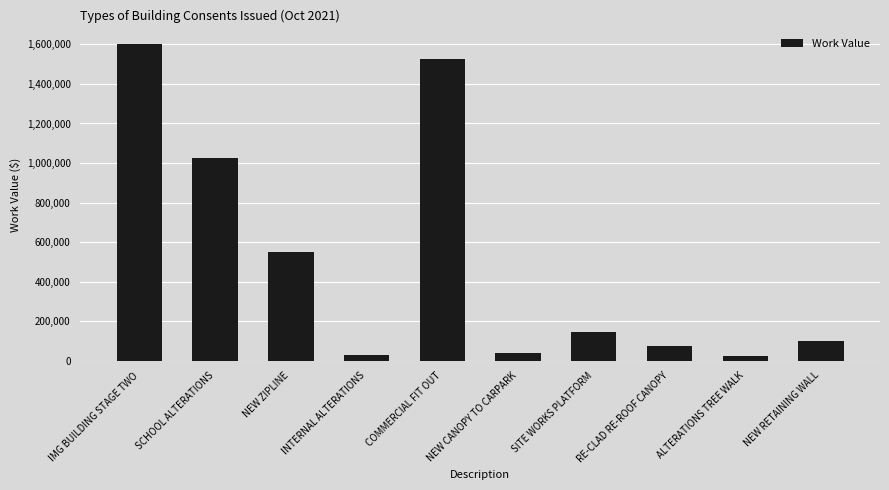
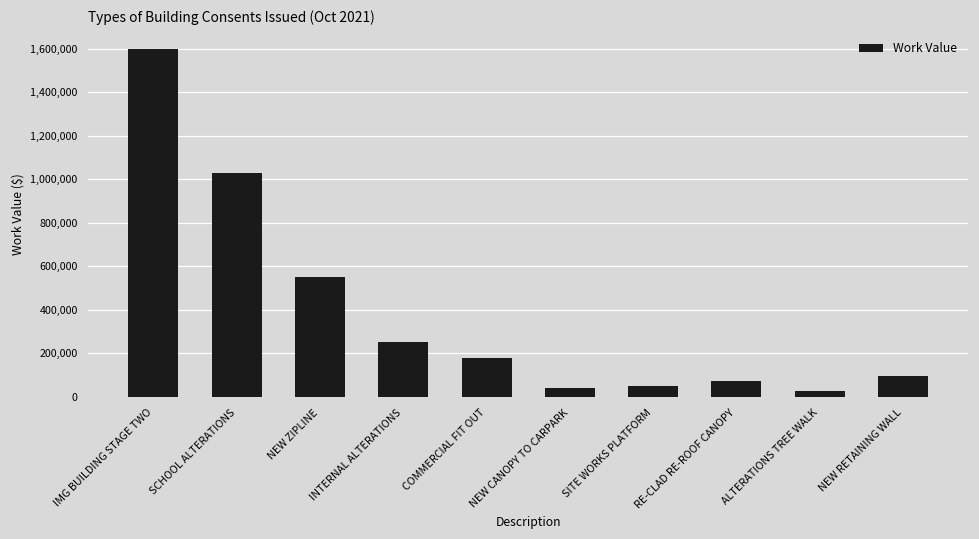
  {
    "IMG BUILDING STAGE TWO": "1,600,000",
    "SCHOOL ALTERATIONS": "1,030,000",
    "NEW ZIPLINE": "550,000",
-   "INTERNAL ALTERATIONS": "30,000",
-   "COMMERCIAL FIT OUT": "1,530,000",
+   "INTERNAL ALTERATIONS": "250,000",
+   "COMMERCIAL FIT OUT": "180,000",
    "NEW CANOPY TO CARPARK": "40,000",
-   "SITE WORKS PLATFORM": "150,000",
+   "SITE WORKS PLATFORM": "50,000",
    "RE-CLAD RE-ROOF CANOPY": "70,000",
    "ALTERATIONS TREE WALK": "30,000",
    "NEW RETAINING WALL": "100,000"
  }
